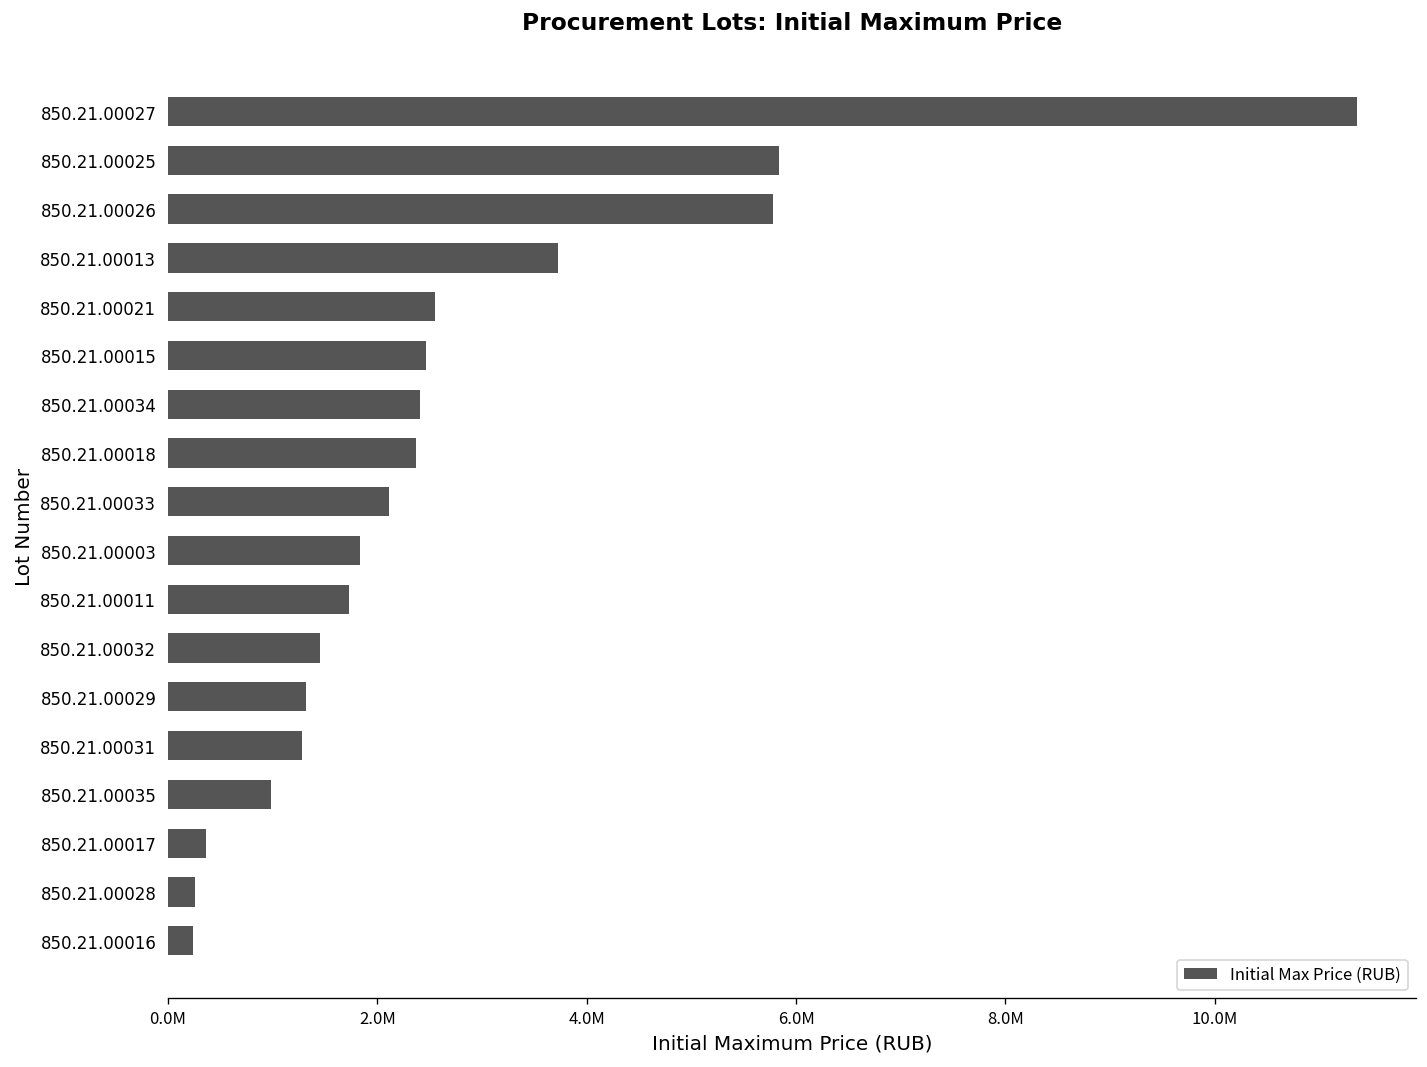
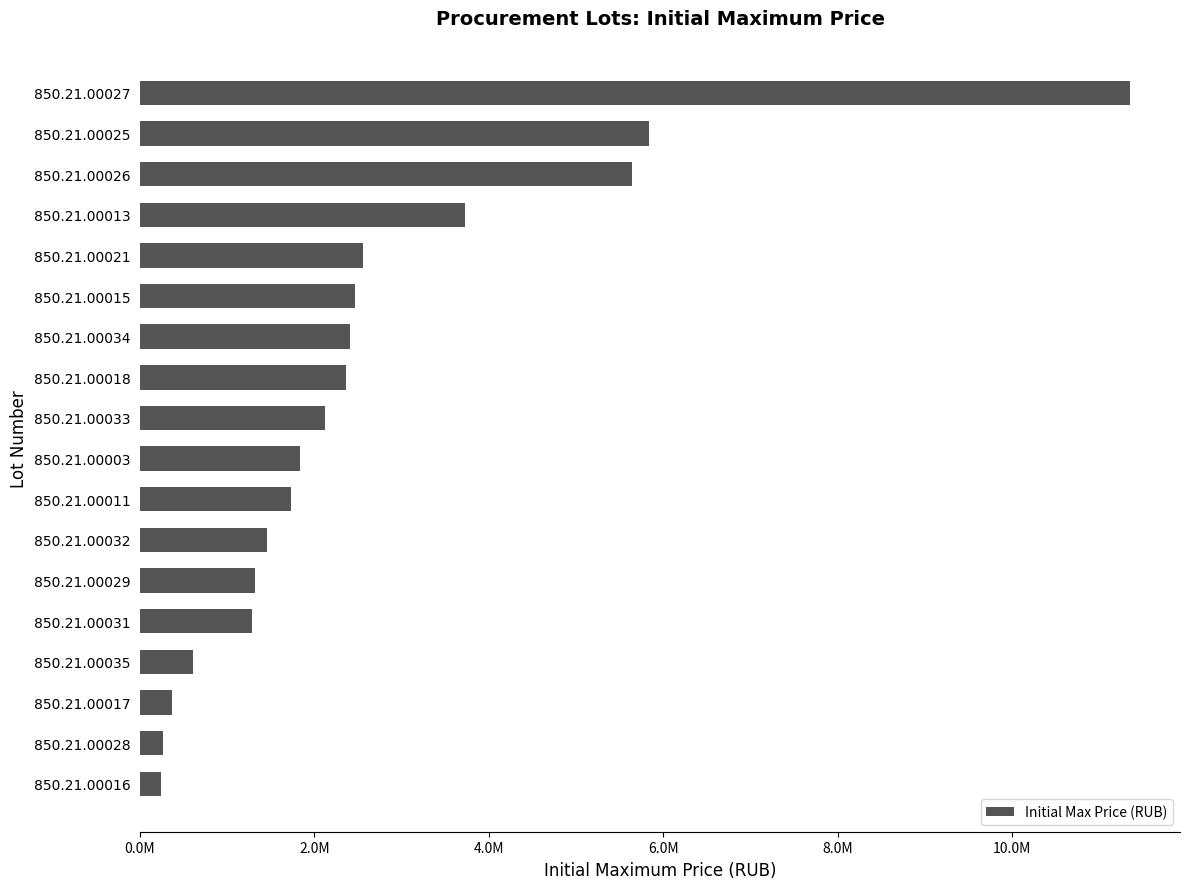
  {
    "850.21.00027": 11400000,
    "850.21.00025": 5800000,
-   "850.21.00026": 5800000,
+   "850.21.00026": 5600000,
    "850.21.00013": 3700000,
    "850.21.00021": 2600000,
    "850.21.00015": 2500000,
    "850.21.00034": 2400000,
    "850.21.00018": 2400000,
    "850.21.00033": 2100000,
    "850.21.00003": 1800000,
    "850.21.00011": 1700000,
    "850.21.00032": 1500000,
    "850.21.00029": 1300000,
    "850.21.00031": 1300000,
-   "850.21.00035": 1000000,
+   "850.21.00035": 600000,
    "850.21.00017": 400000,
    "850.21.00028": 300000,
    "850.21.00016": 200000
  }
